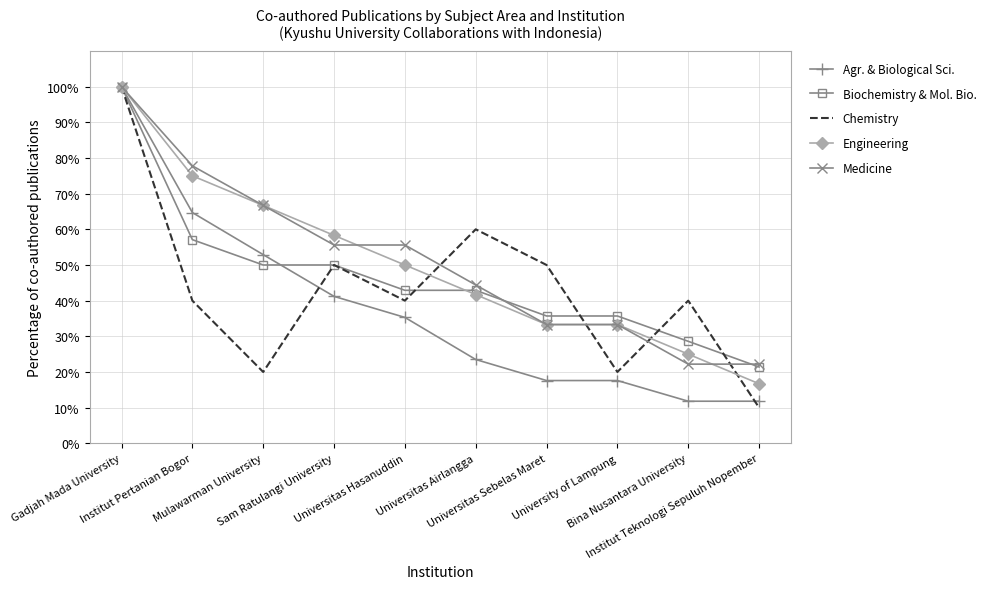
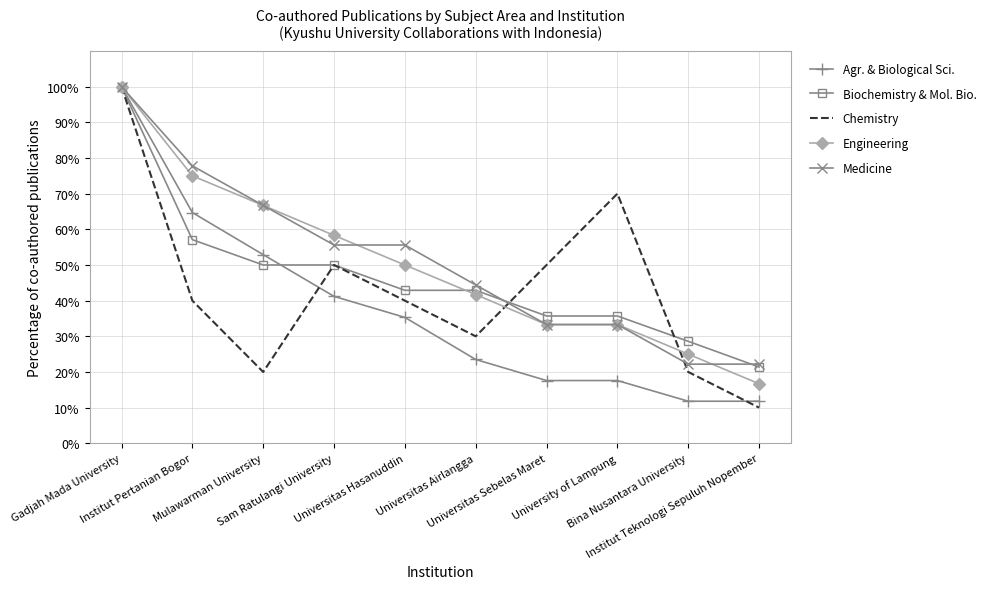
  {
    "Chemistry": {
      "Institut Pertanian Bogor": "40%",
      "Mulawarman University": "20%",
      "Universitas Hasanuddin": "40%",
-     "Universitas Airlangga": "60%",
+     "Universitas Airlangga": "30%",
      "Universitas Sebelas Maret": "50%",
-     "University of Lampung": "20%",
-     "Bina Nusantara University": "40%",
+     "University of Lampung": "70%",
+     "Bina Nusantara University": "20%",
      "Institut Teknologi Sepuluh Nopember": "10%"
    }
  }
